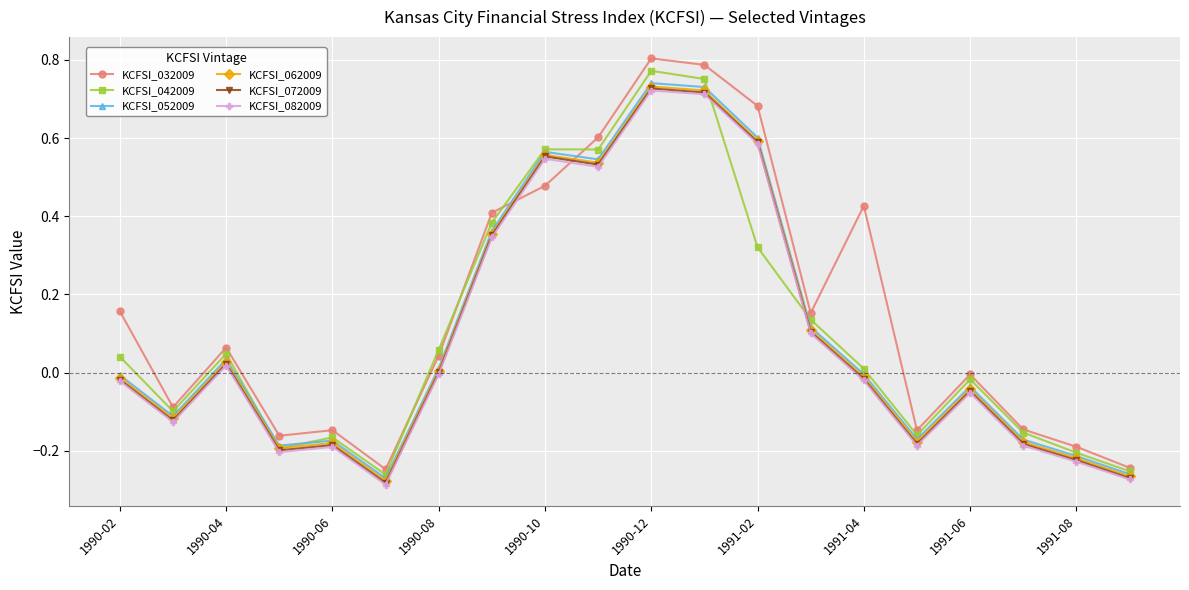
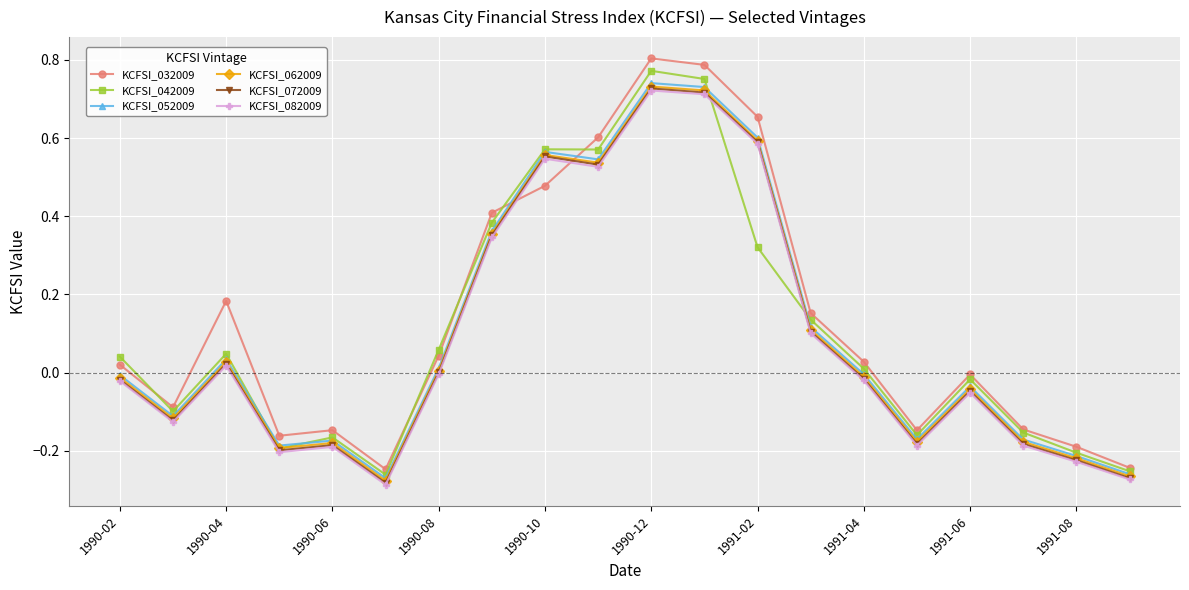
  {
    "KCFSI_032009": {
-     "1990-02": 0.16,
-     "1990-04": 0.06,
+     "1990-02": 0.02,
+     "1990-04": 0.18,
      "1990-06": -0.15,
      "1990-08": 0.04,
      "1990-10": 0.48,
      "1990-12": 0.80,
-     "1991-02": 0.68,
-     "1991-04": 0.43,
+     "1991-02": 0.65,
+     "1991-04": 0.03,
      "1991-06": 0.00,
      "1991-08": -0.19
    },
    "KCFSI_042009": {
      "1990-02": 0.04,
      "1990-04": 0.05,
      "1990-06": -0.17,
      "1990-08": 0.06,
      "1990-10": 0.57,
      "1990-12": 0.77,
      "1991-02": 0.32,
      "1991-04": 0.01,
      "1991-06": -0.02,
      "1991-08": -0.20
    },
    "KCFSI_052009": {
      "1990-08": 0.01,
      "1990-10": 0.56,
      "1990-12": 0.74,
      "1991-02": 0.60,
      "1991-04": 0.00
    }
  }
